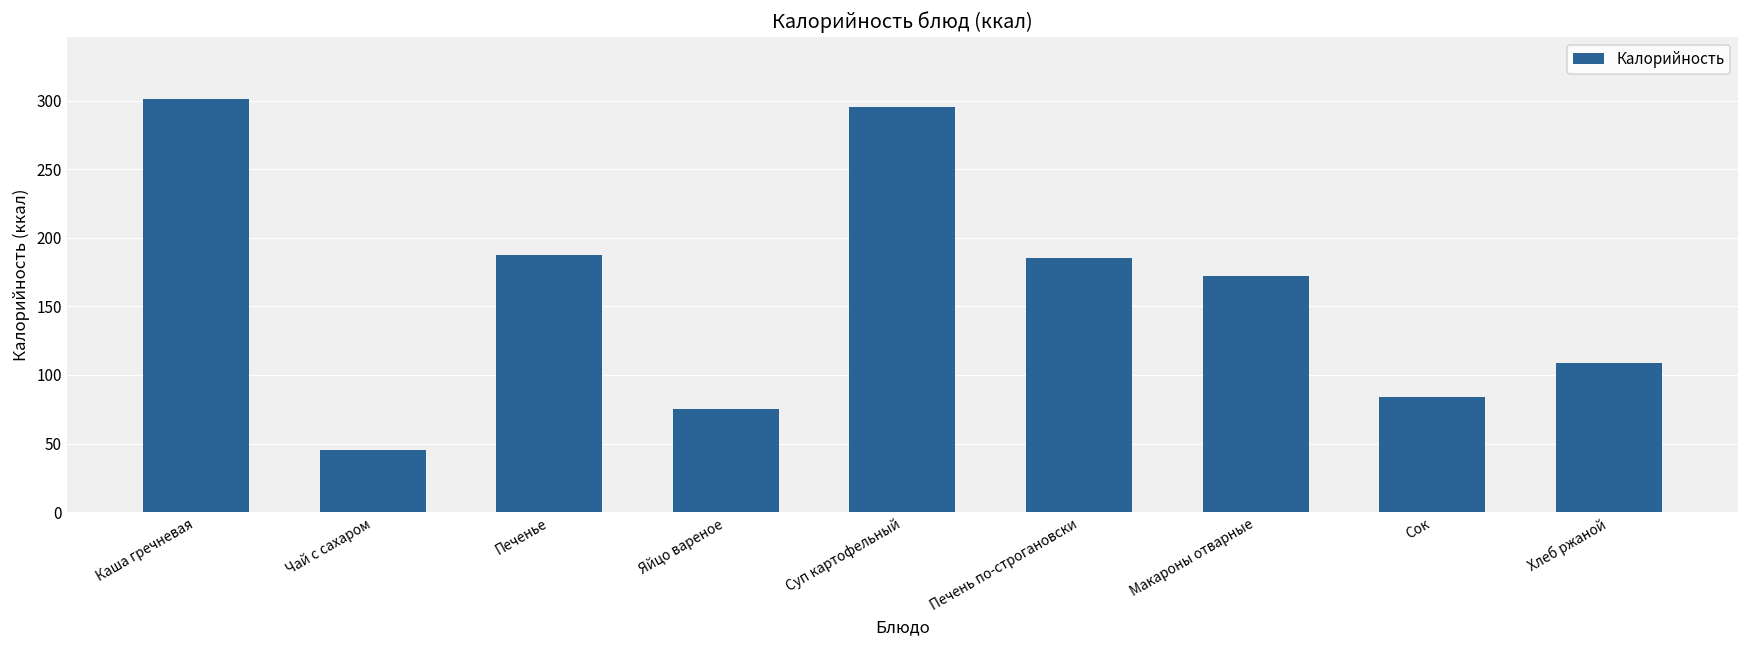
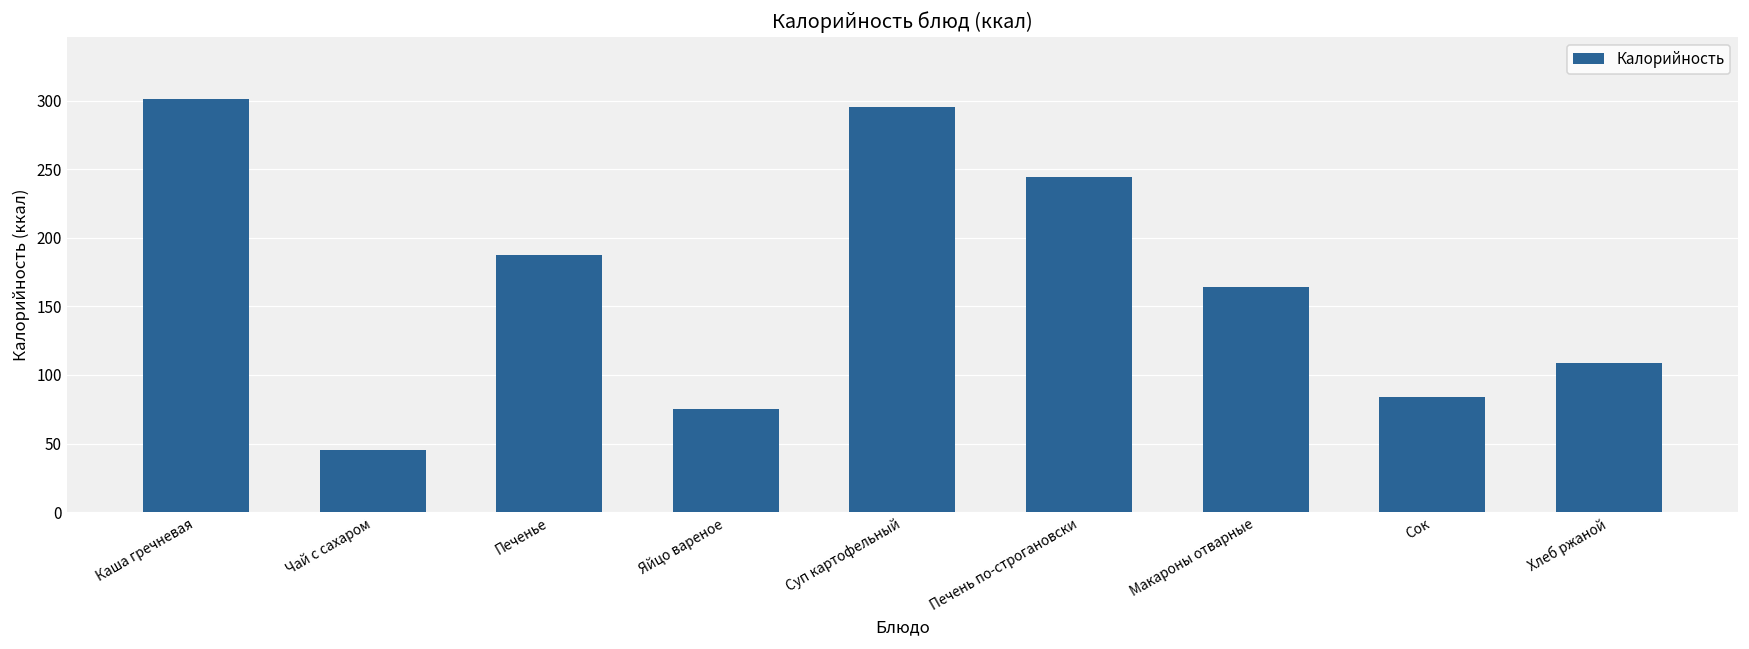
  {
    "Каша гречневая": 301,
    "Чай с сахаром": 45,
    "Печенье": 188,
    "Яйцо вареное": 75,
    "Суп картофельный": 295,
-   "Печень по-строгановски": 185,
-   "Макароны отварные": 172,
+   "Печень по-строгановски": 244,
+   "Макароны отварные": 164,
    "Сок": 84,
    "Хлеб ржаной": 109
  }
